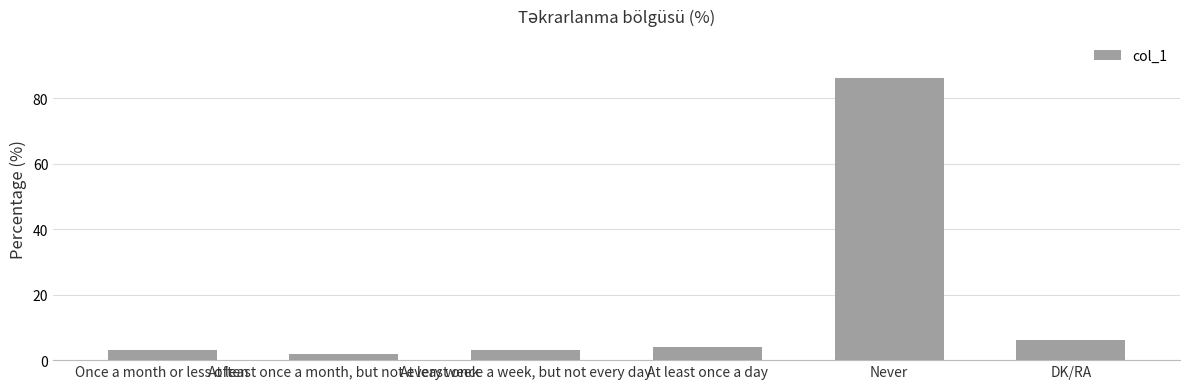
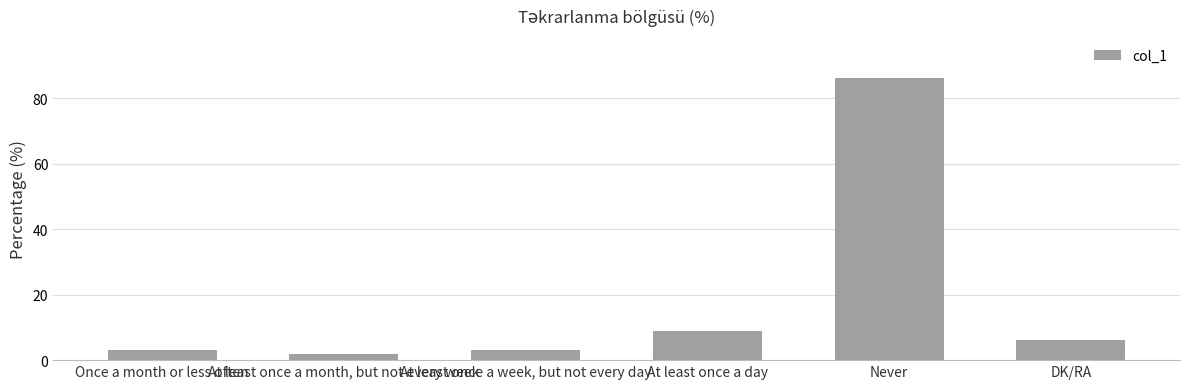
  {
-   "At least once a day": 4,
+   "At least once a day": 9,
    "Never": 86,
    "DK/RA": 6
  }
